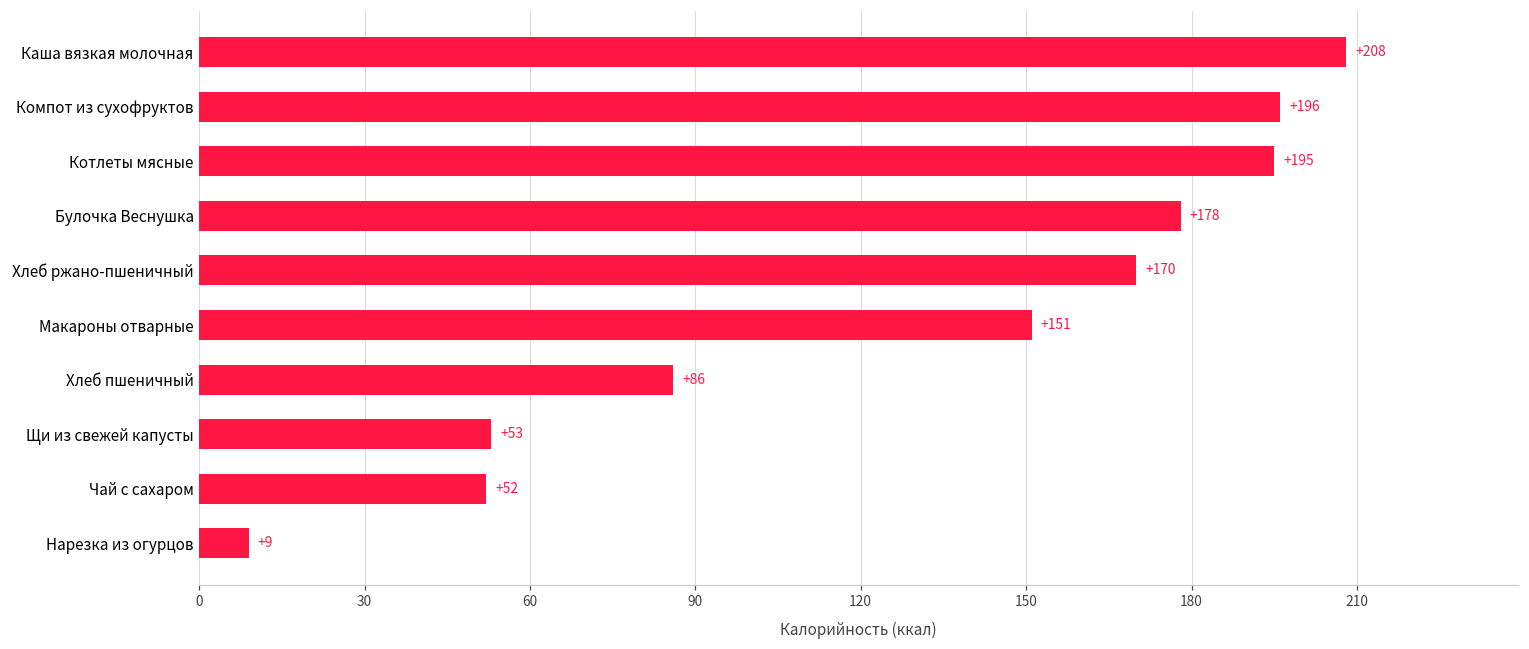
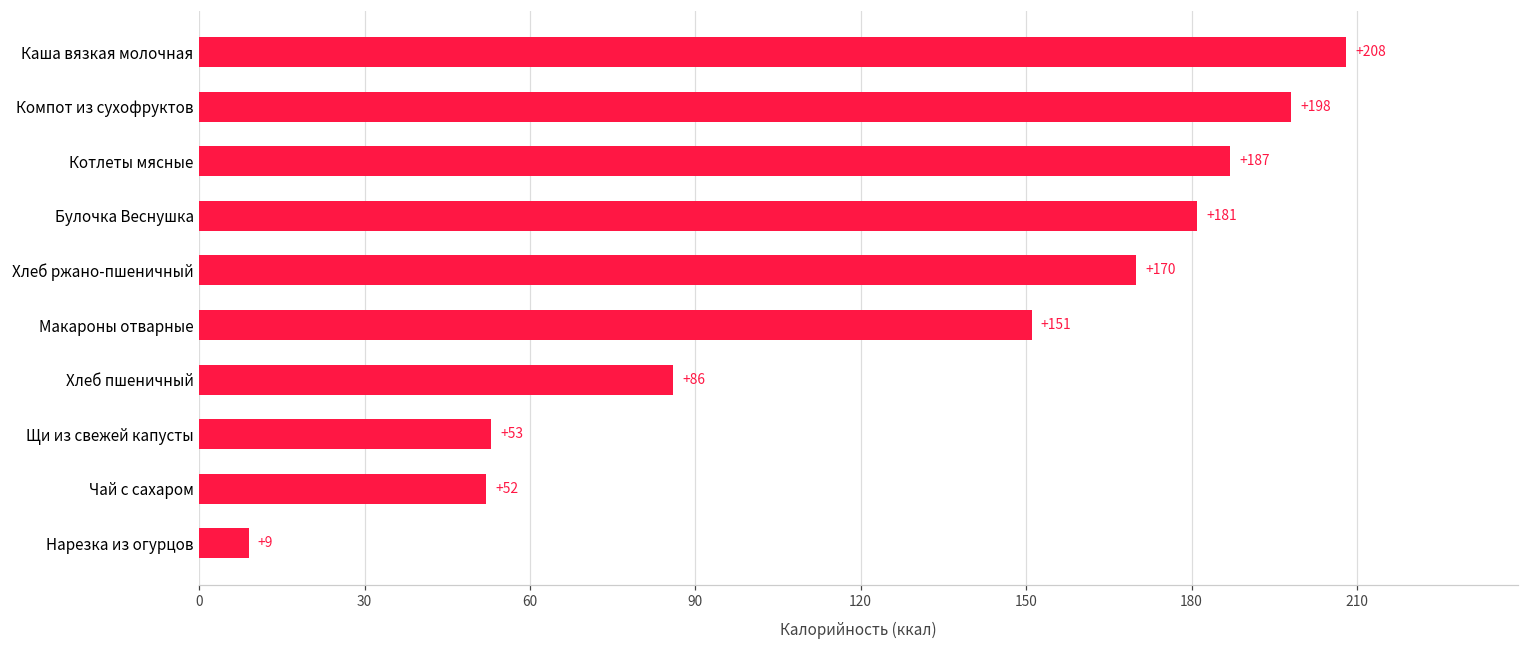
  {
    "Каша вязкая молочная": "+208",
-   "Компот из сухофруктов": "+196",
-   "Котлеты мясные": "+195",
-   "Булочка Веснушка": "+178",
+   "Компот из сухофруктов": "+198",
+   "Котлеты мясные": "+187",
+   "Булочка Веснушка": "+181",
    "Хлеб ржано-пшеничный": "+170",
    "Макароны отварные": "+151",
    "Хлеб пшеничный": "+86",
    "Щи из свежей капусты": "+53",
    "Чай с сахаром": "+52",
    "Нарезка из огурцов": "+9"
  }
